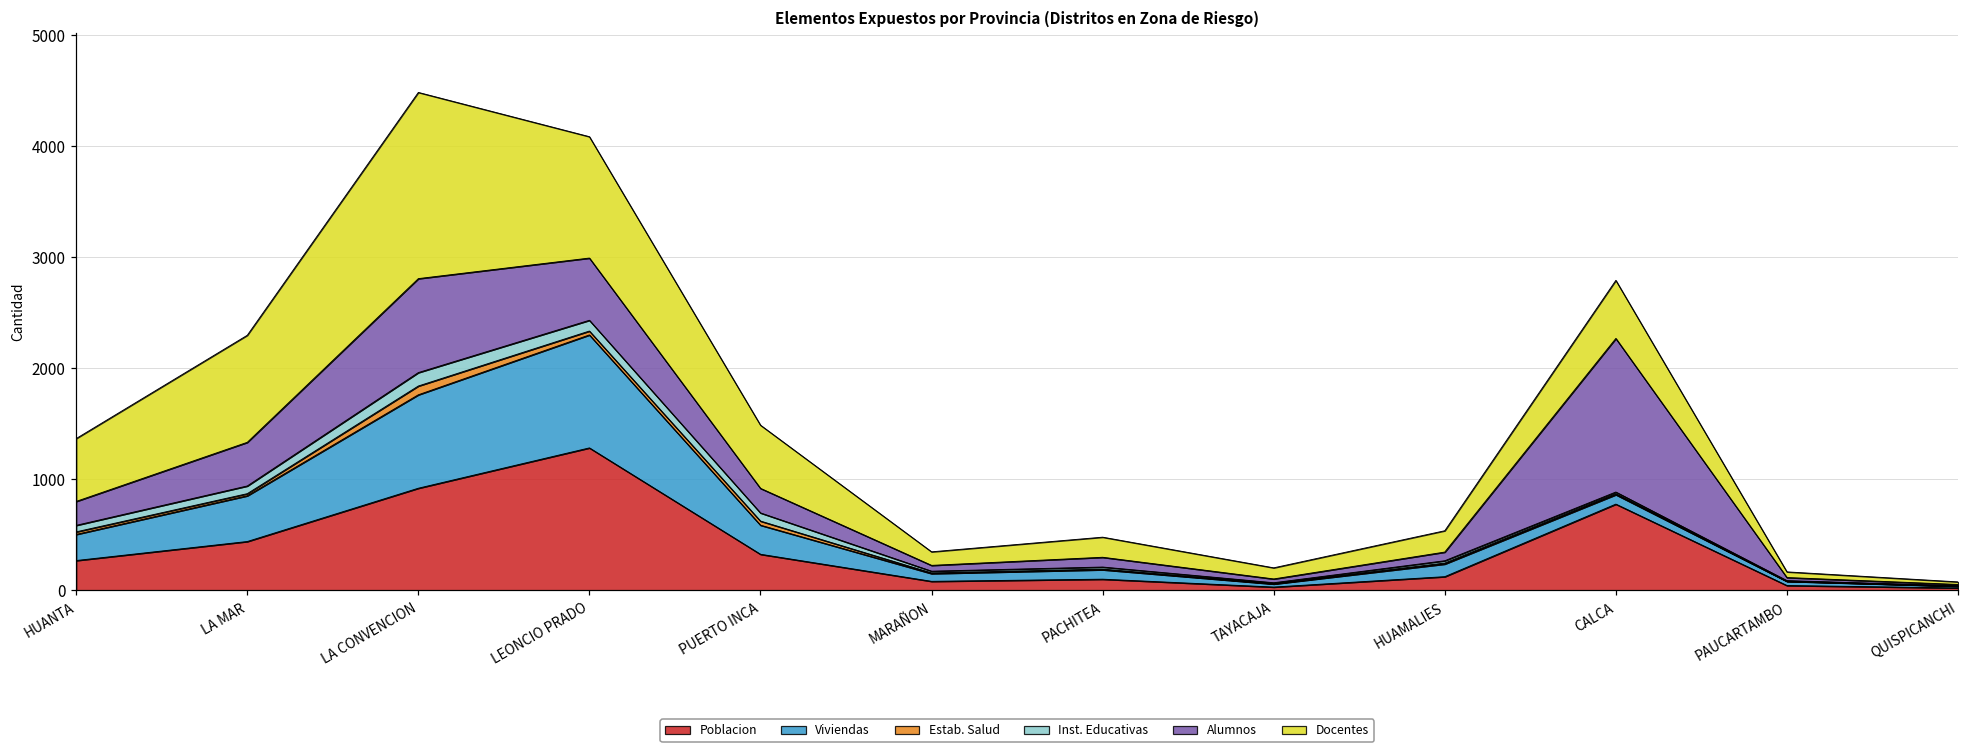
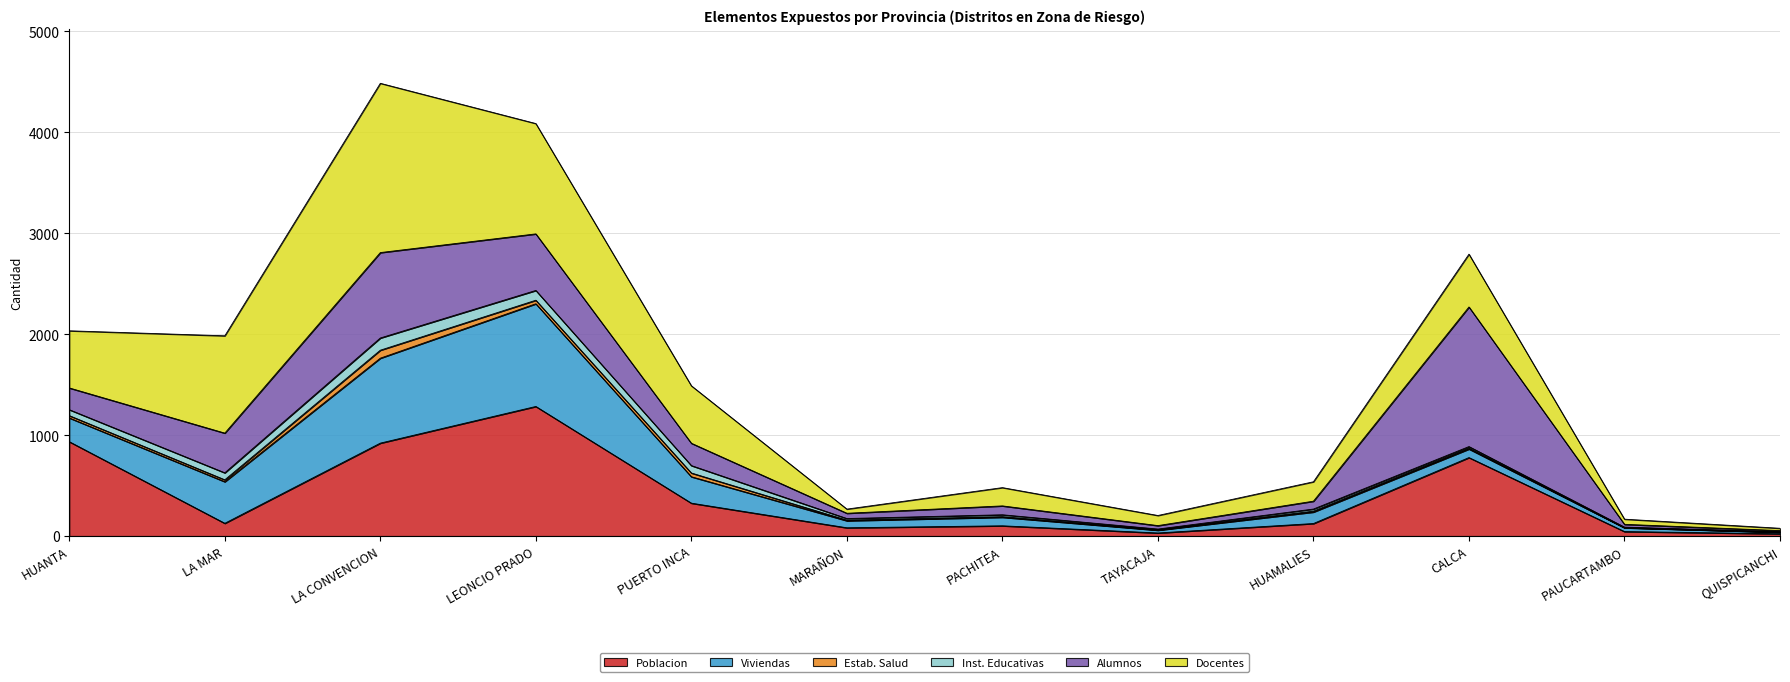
  {
    "Poblacion": {
-     "HUANTA": 270,
-     "LA MAR": 440,
+     "HUANTA": 930,
+     "LA MAR": 130,
      "LA CONVENCION": 920,
      "LEONCIO PRADO": 1280,
      "PUERTO INCA": 330,
      "MARAÑON": 80,
      "PACHITEA": 100,
      "TAYACAJA": 30,
      "HUAMALIES": 120,
      "CALCA": 780,
      "PAUCARTAMBO": 40
    },
    "Viviendas": {
      "LA CONVENCION": 840,
      "LEONCIO PRADO": 1020,
      "PUERTO INCA": 260
    },
    "Estab. Salud": {
      "LA CONVENCION": 80,
      "LEONCIO PRADO": 40,
      "PUERTO INCA": 40
    },
    "Inst. Educativas": {
      "HUANTA": 60,
      "LA MAR": 70,
      "LA CONVENCION": 120,
      "LEONCIO PRADO": 100,
      "PUERTO INCA": 70
    },
    "Alumnos": {
      "HUANTA": 220,
      "LA MAR": 390,
      "LA CONVENCION": 850,
      "LEONCIO PRADO": 560,
      "PUERTO INCA": 220,
      "MARAÑON": 50,
      "PACHITEA": 90,
      "TAYACAJA": 30,
      "HUAMALIES": 80,
      "CALCA": 1380,
      "PAUCARTAMBO": 30
    },
    "Docentes": {
      "HUANTA": 570,
      "LA MAR": 960,
      "LA CONVENCION": 1680,
      "LEONCIO PRADO": 1090,
      "PUERTO INCA": 570,
-     "MARAÑON": 120,
+     "MARAÑON": 40,
      "PACHITEA": 180,
      "TAYACAJA": 100,
      "HUAMALIES": 190,
      "CALCA": 520,
      "PAUCARTAMBO": 50
    }
  }
